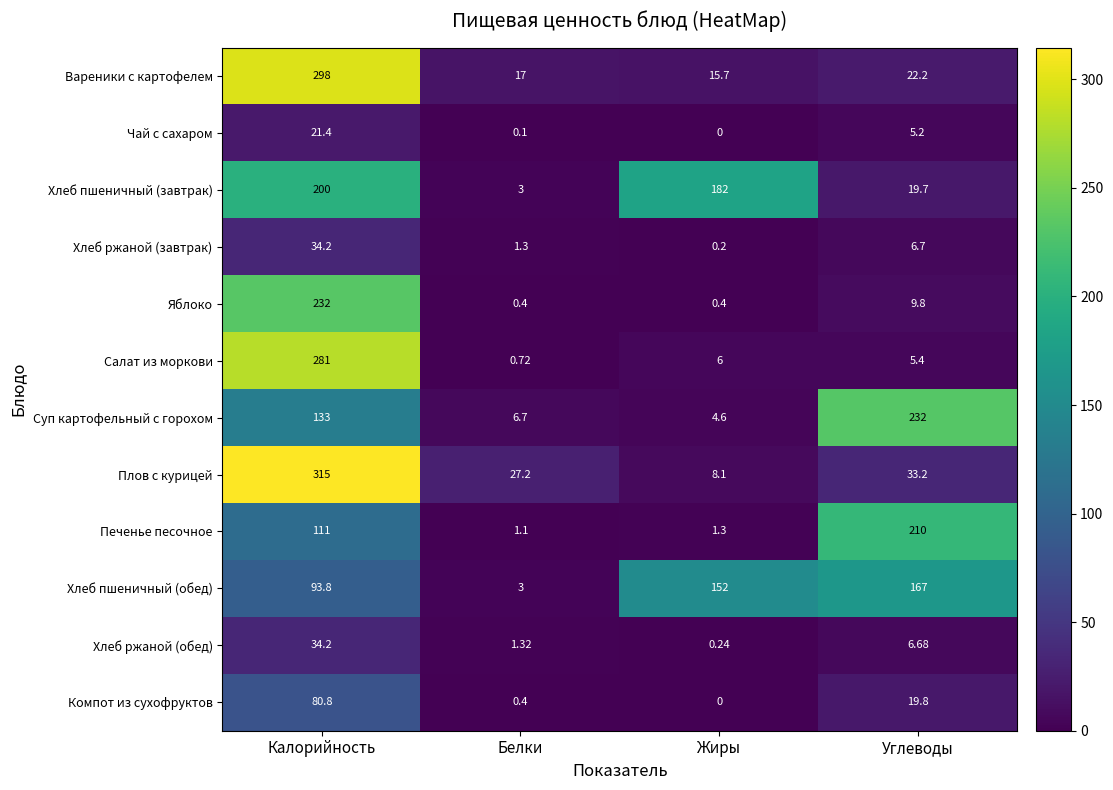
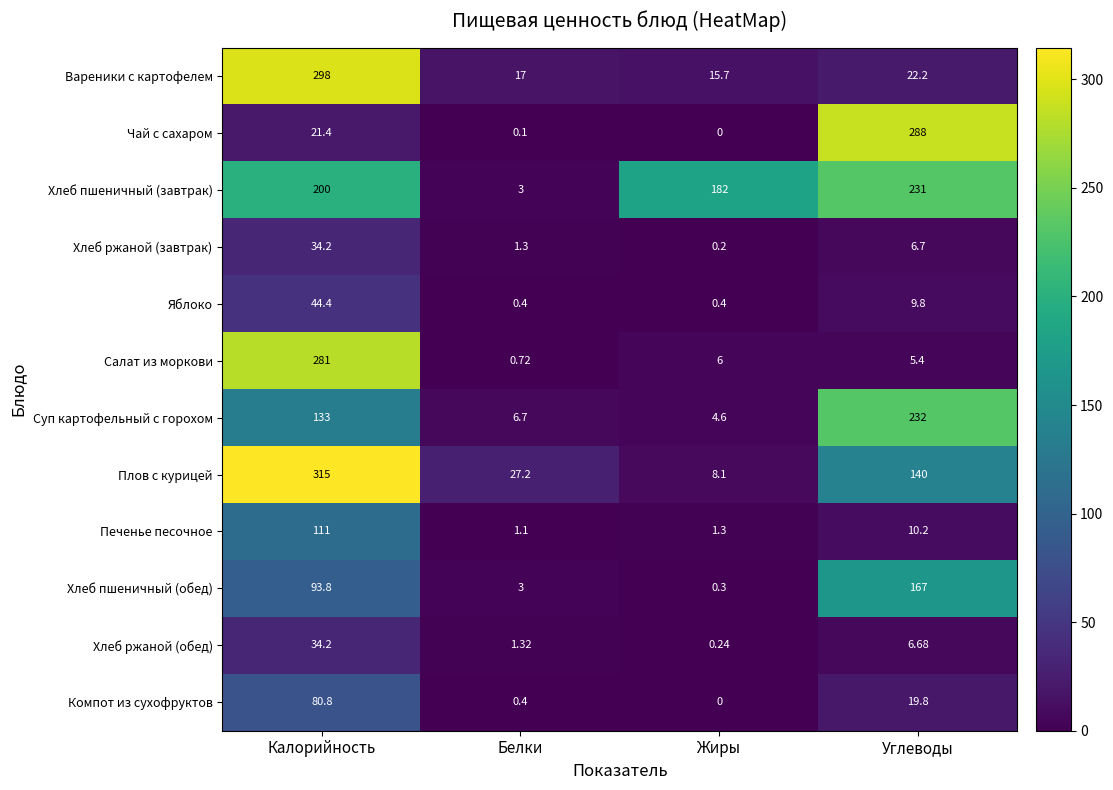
  {
    "Вареники с картофелем": {
      "Калорийность": 298,
      "Белки": 17,
      "Жиры": 15.7,
      "Углеводы": 22.2
    },
    "Чай с сахаром": {
      "Калорийность": 21.4,
      "Белки": 0.1,
      "Жиры": 0,
-     "Углеводы": 5.2
+     "Углеводы": 288
    },
    "Хлеб пшеничный (завтрак)": {
      "Калорийность": 200,
      "Белки": 3,
      "Жиры": 182,
-     "Углеводы": 19.7
+     "Углеводы": 231
    },
    "Хлеб ржаной (завтрак)": {
      "Калорийность": 34.2,
      "Белки": 1.3,
      "Жиры": 0.2,
      "Углеводы": 6.7
    },
    "Яблоко": {
-     "Калорийность": 232,
+     "Калорийность": 44.4,
      "Белки": 0.4,
      "Жиры": 0.4,
      "Углеводы": 9.8
    },
    "Салат из моркови": {
      "Калорийность": 281,
      "Белки": 0.72,
      "Жиры": 6,
      "Углеводы": 5.4
    },
    "Суп картофельный с горохом": {
      "Калорийность": 133,
      "Белки": 6.7,
      "Жиры": 4.6,
      "Углеводы": 232
    },
    "Плов с курицей": {
      "Калорийность": 315,
      "Белки": 27.2,
      "Жиры": 8.1,
-     "Углеводы": 33.2
+     "Углеводы": 140
    },
    "Печенье песочное": {
      "Калорийность": 111,
      "Белки": 1.1,
      "Жиры": 1.3,
-     "Углеводы": 210
+     "Углеводы": 10.2
    },
    "Хлеб пшеничный (обед)": {
      "Калорийность": 93.8,
      "Белки": 3,
-     "Жиры": 152,
+     "Жиры": 0.3,
      "Углеводы": 167
    },
    "Хлеб ржаной (обед)": {
      "Калорийность": 34.2,
      "Белки": 1.32,
      "Жиры": 0.24,
      "Углеводы": 6.68
    },
    "Компот из сухофруктов": {
      "Калорийность": 80.8,
      "Белки": 0.4,
      "Жиры": 0,
      "Углеводы": 19.8
    }
  }
